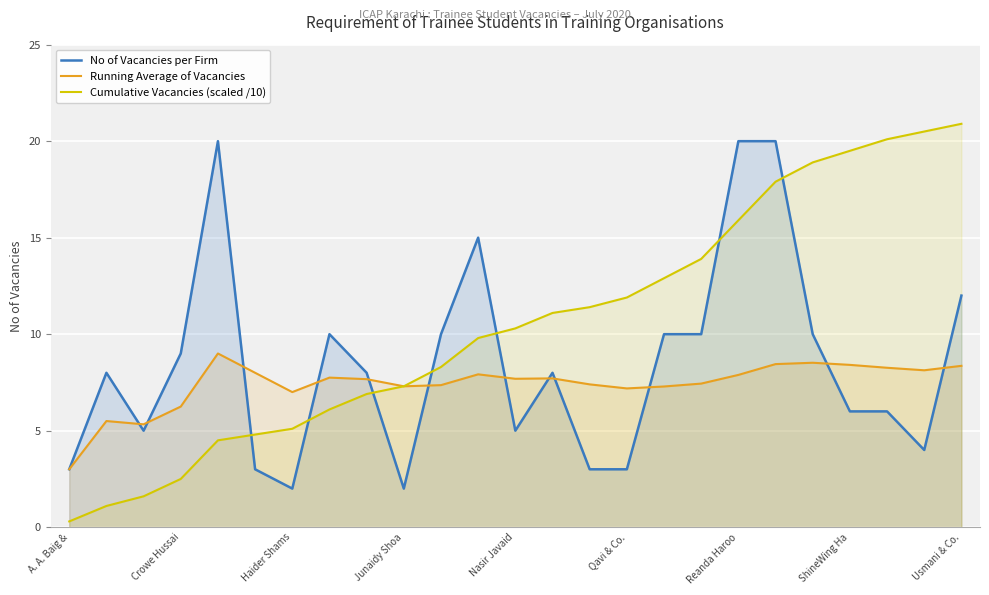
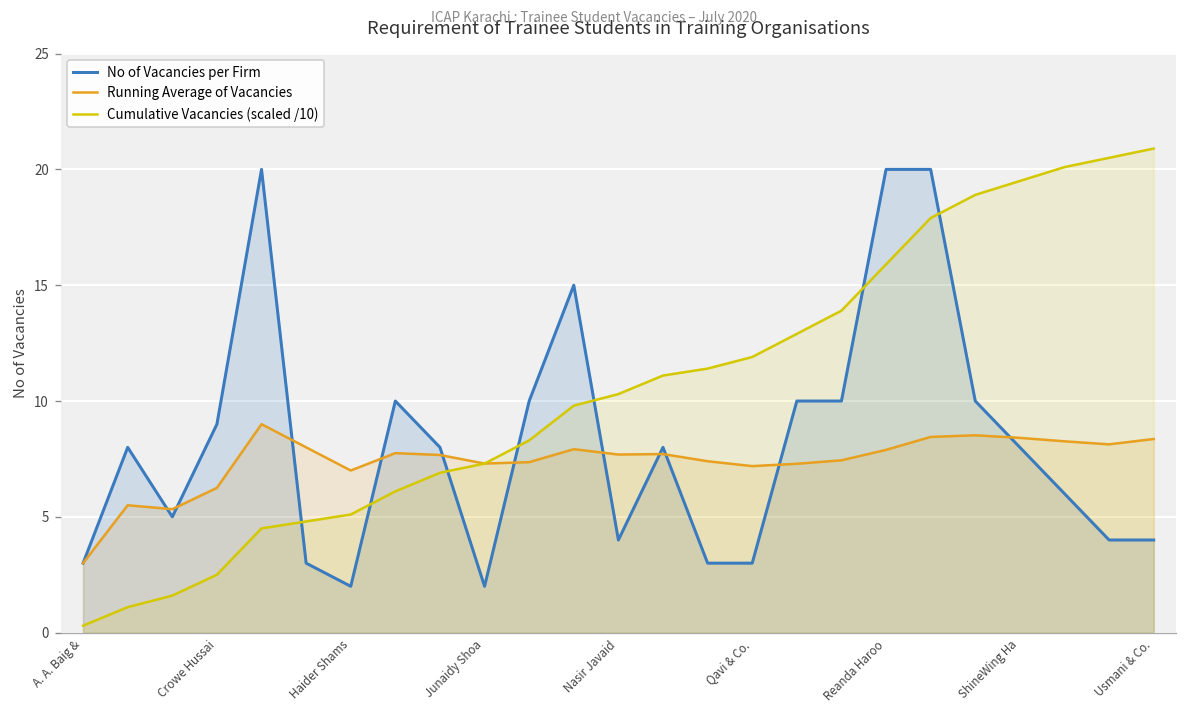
  {
    "No of Vacancies per Firm": {
      "Crowe Hussai": 9,
      "Haider Shams": 2,
      "Junaidy Shoa": 2,
-     "Nasir Javaid": 5,
+     "Nasir Javaid": 4,
      "Qavi & Co.": 3,
      "Reanda Haroo": 20,
-     "ShineWing Ha": 6,
-     "Usmani & Co.": 12
+     "ShineWing Ha": 8,
+     "Usmani & Co.": 4
    }
  }
